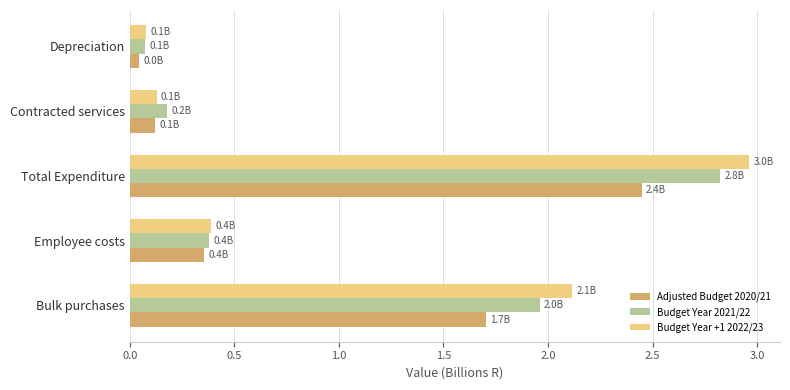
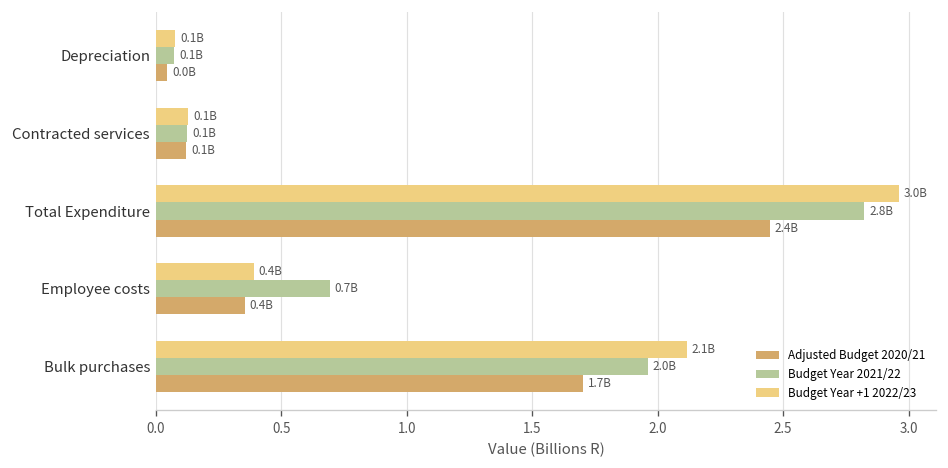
  {
    "Budget Year 2021/22": {
      "Depreciation": "0.1B",
-     "Contracted services": "0.2B",
+     "Contracted services": "0.1B",
      "Total Expenditure": "2.8B",
-     "Employee costs": "0.4B",
+     "Employee costs": "0.7B",
      "Bulk purchases": "2.0B"
    }
  }
